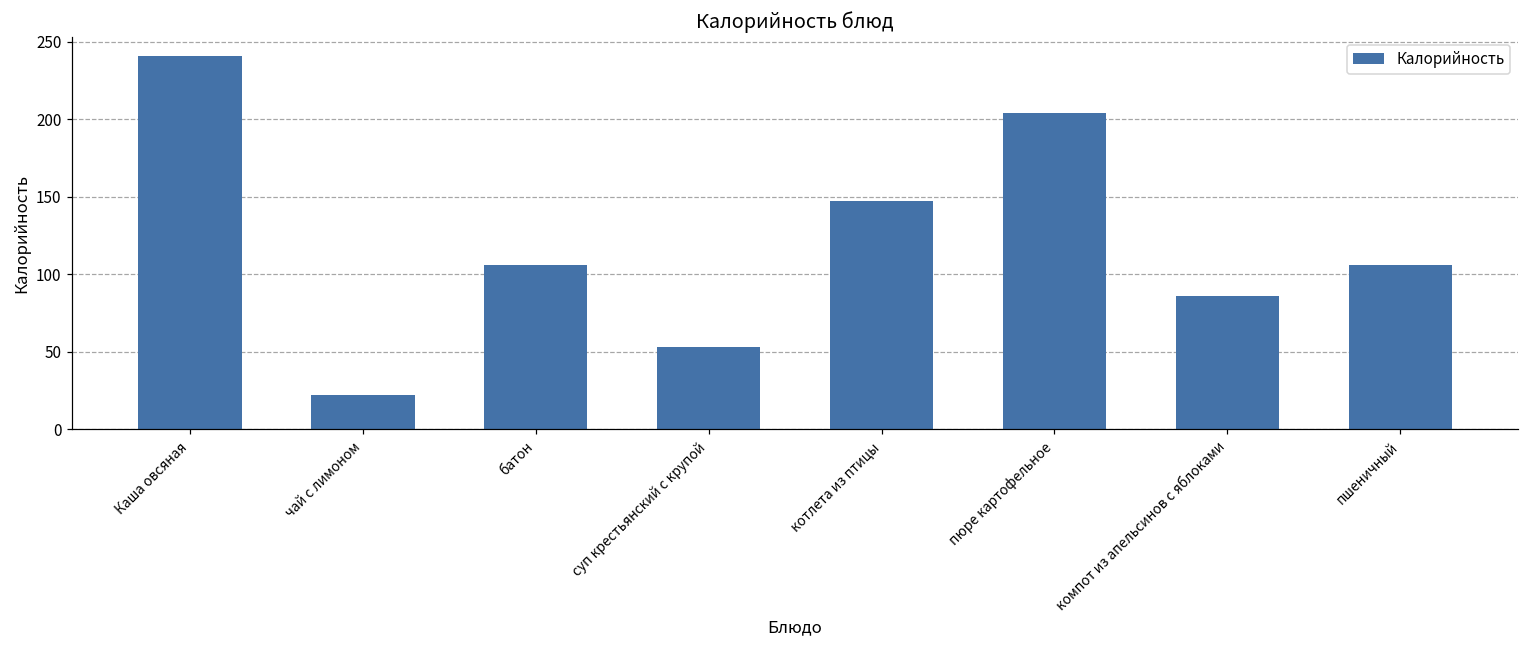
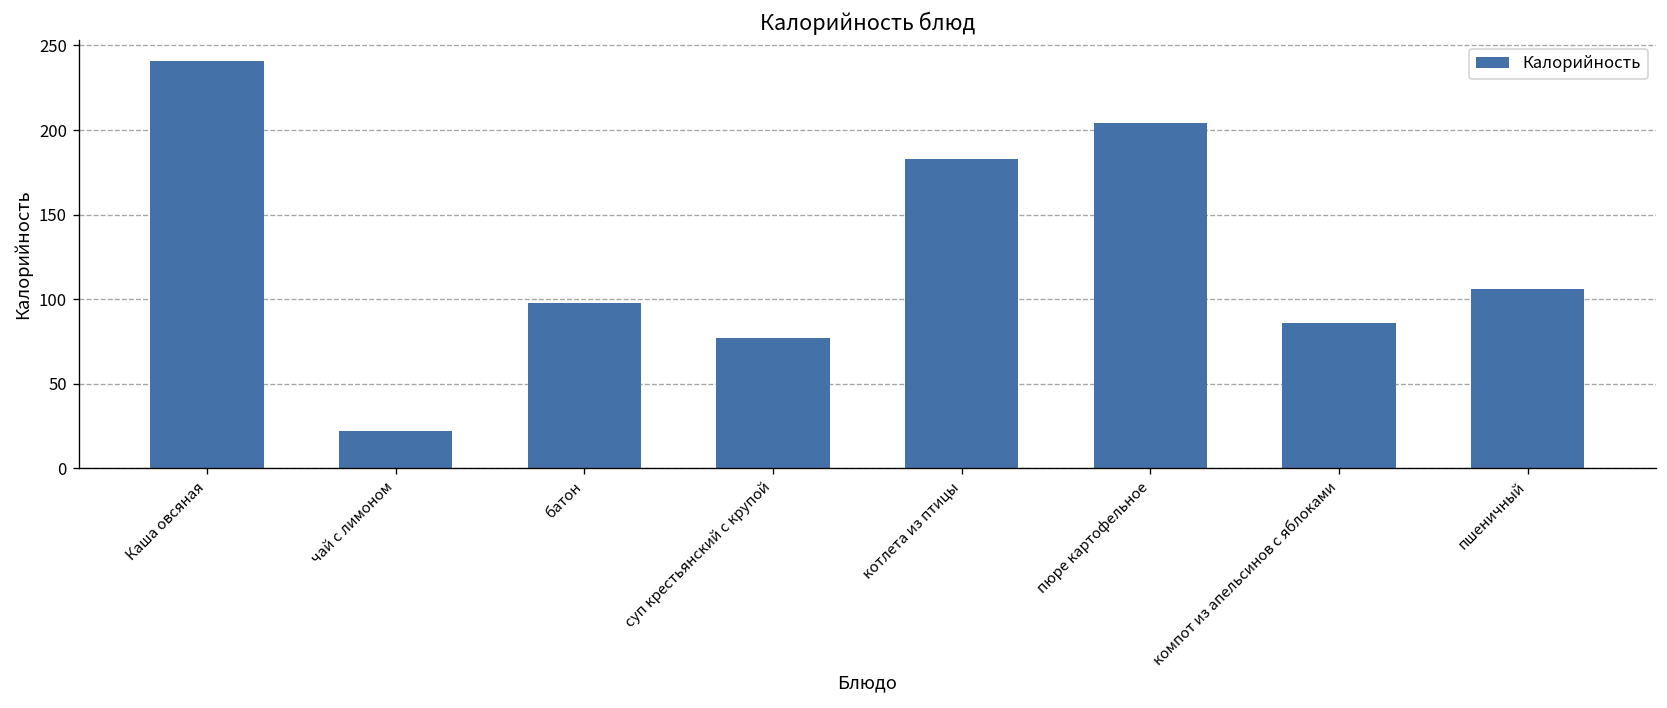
  {
    "Каша овсяная": 241,
    "чай с лимоном": 22,
-   "батон": 106,
-   "суп крестьянский с крупой": 53,
-   "котлета из птицы": 147,
+   "батон": 98,
+   "суп крестьянский с крупой": 77,
+   "котлета из птицы": 183,
    "пюре картофельное": 204,
    "компот из апельсинов с яблоками": 86,
    "пшеничный": 106
  }
